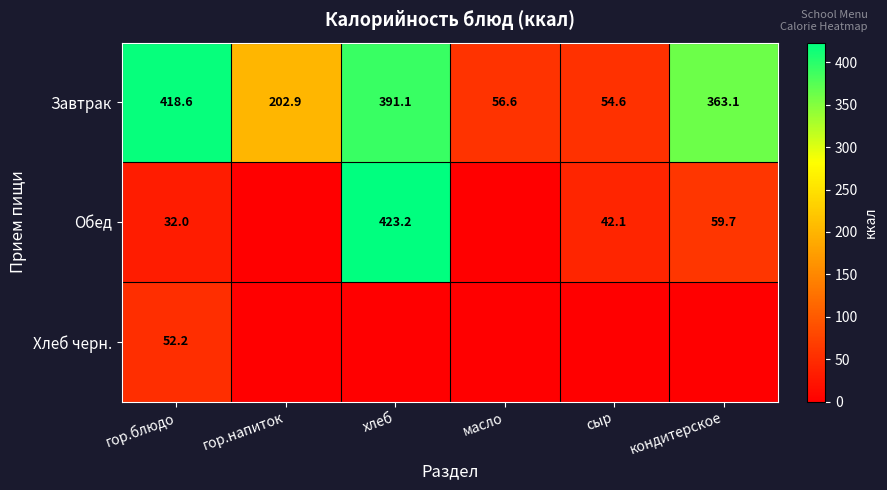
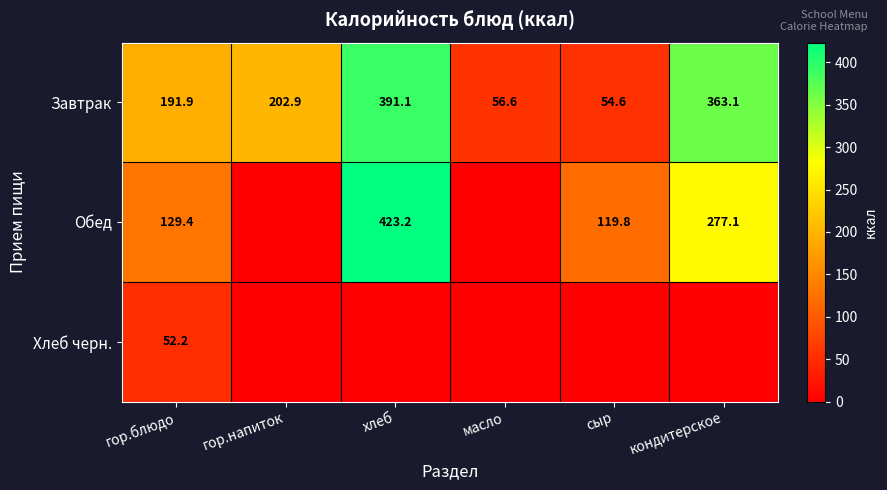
  {
    "Завтрак": {
-     "гор.блюдо": 418.6,
+     "гор.блюдо": 191.9,
      "гор.напиток": 202.9,
      "хлеб": 391.1,
      "масло": 56.6,
      "сыр": 54.6,
      "кондитерское": 363.1
    },
    "Обед": {
-     "гор.блюдо": 32.0,
+     "гор.блюдо": 129.4,
      "хлеб": 423.2,
-     "сыр": 42.1,
-     "кондитерское": 59.7
+     "сыр": 119.8,
+     "кондитерское": 277.1
    },
    "Хлеб черн.": {
      "гор.блюдо": 52.2
    }
  }
